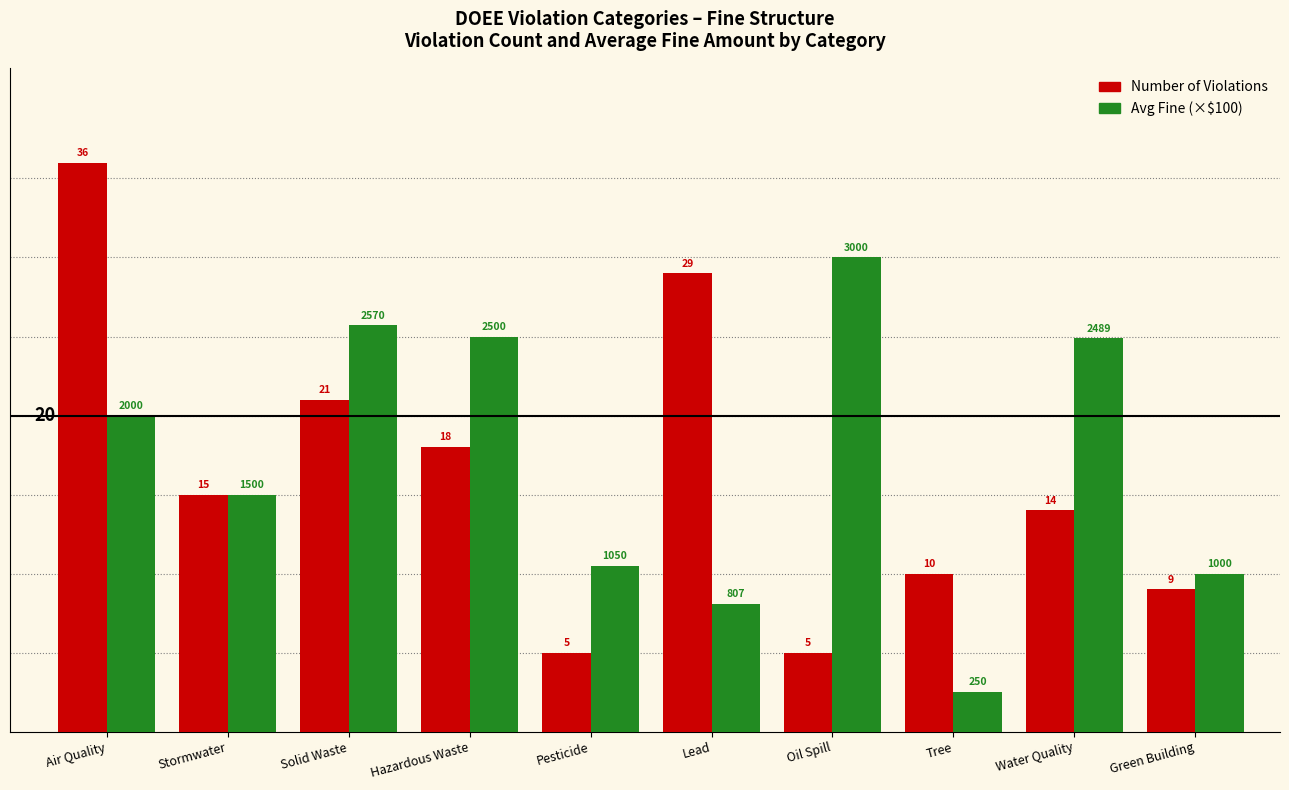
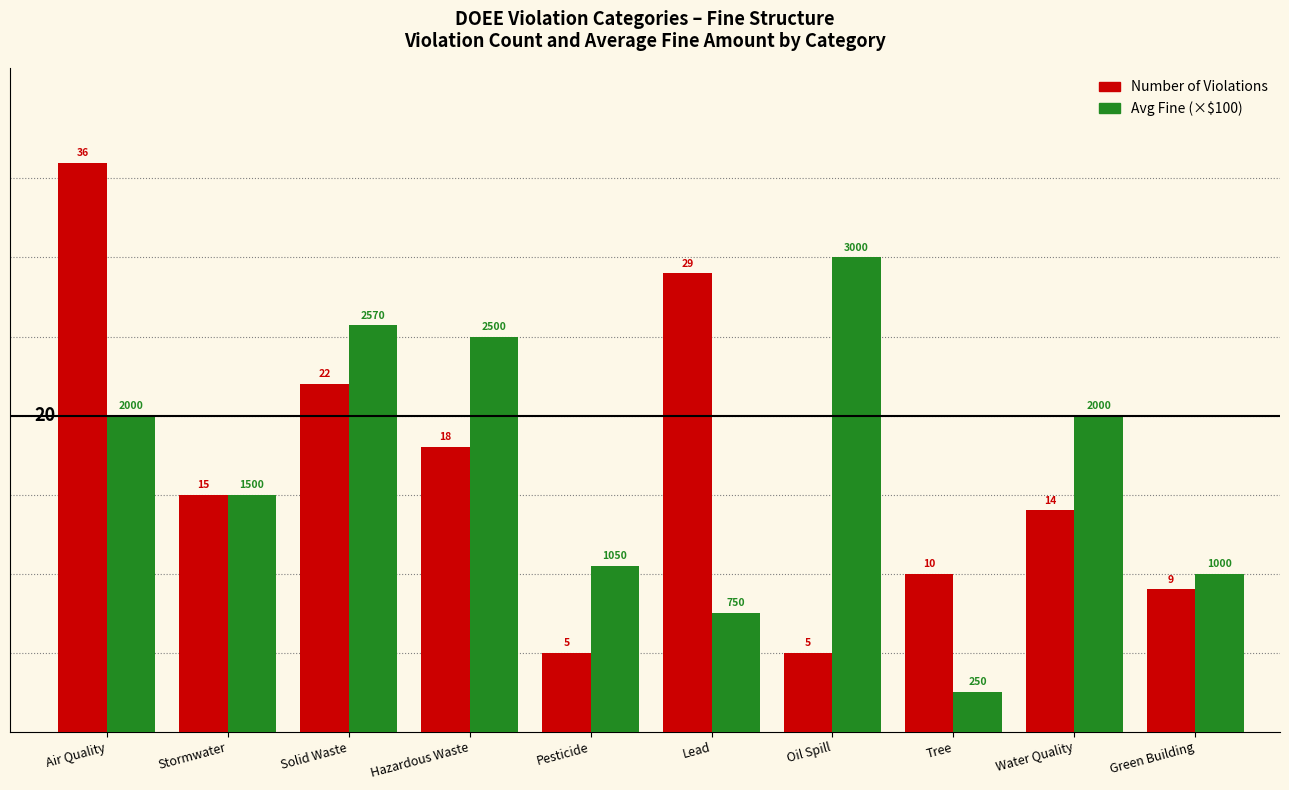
  {
    "Number of Violations": {
      "Air Quality": 36,
      "Stormwater": 15,
-     "Solid Waste": 21,
+     "Solid Waste": 22,
      "Hazardous Waste": 18,
      "Pesticide": 5,
      "Lead": 29,
      "Oil Spill": 5,
      "Tree": 10,
      "Water Quality": 14,
      "Green Building": 9
    },
    "Avg Fine (×$100)": {
-     "Lead": 807,
-     "Water Quality": 2489
+     "Lead": 750,
+     "Water Quality": 2000
    }
  }
